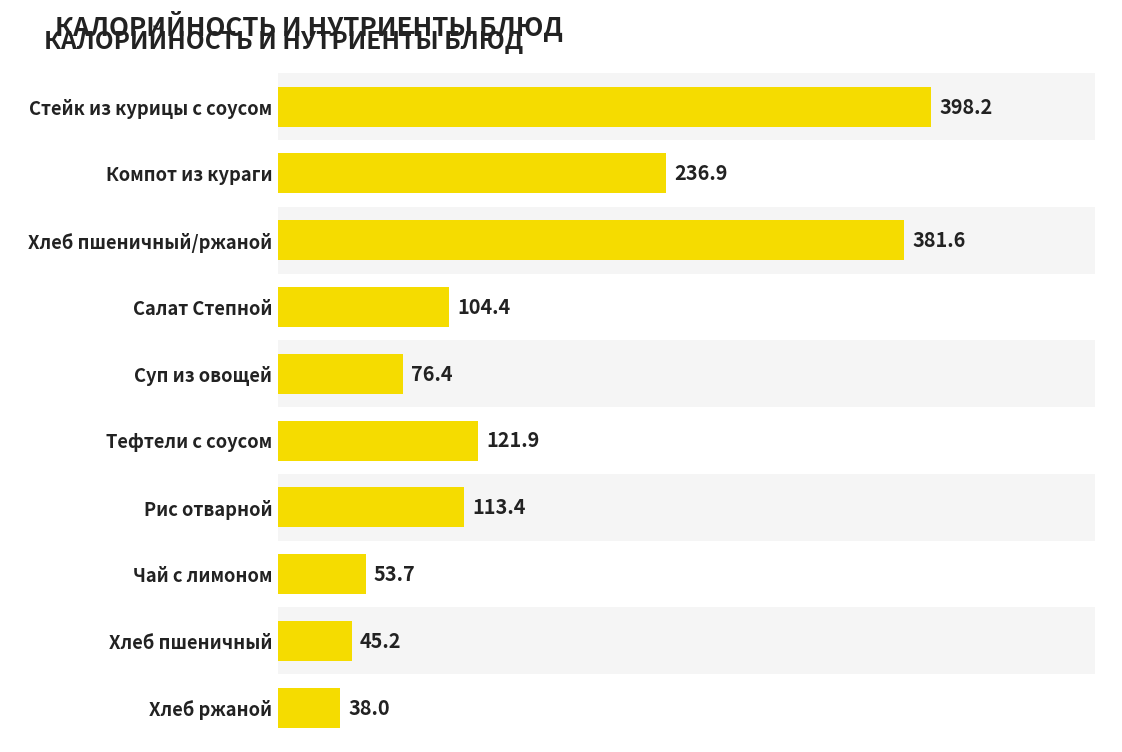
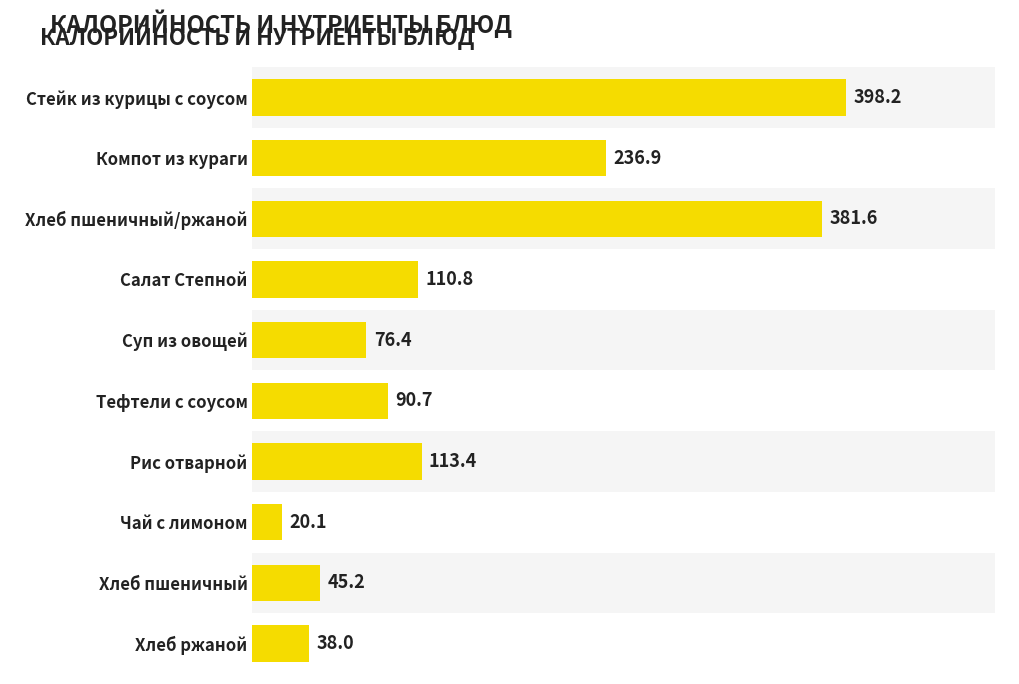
  {
    "Стейк из курицы с соусом": 398.2,
    "Компот из кураги": 236.9,
    "Хлеб пшеничный/ржаной": 381.6,
-   "Салат Степной": 104.4,
+   "Салат Степной": 110.8,
    "Суп из овощей": 76.4,
-   "Тефтели с соусом": 121.9,
+   "Тефтели с соусом": 90.7,
    "Рис отварной": 113.4,
-   "Чай с лимоном": 53.7,
+   "Чай с лимоном": 20.1,
    "Хлеб пшеничный": 45.2,
    "Хлеб ржаной": 38.0
  }
